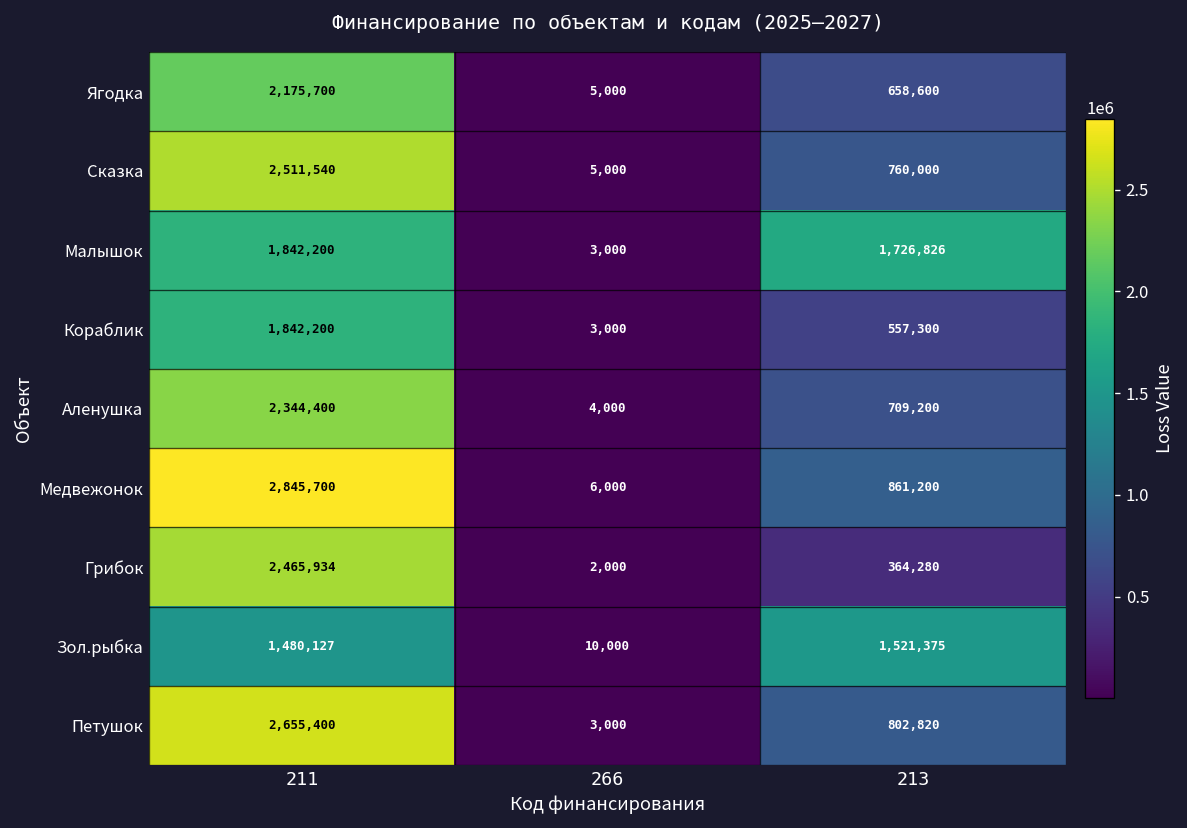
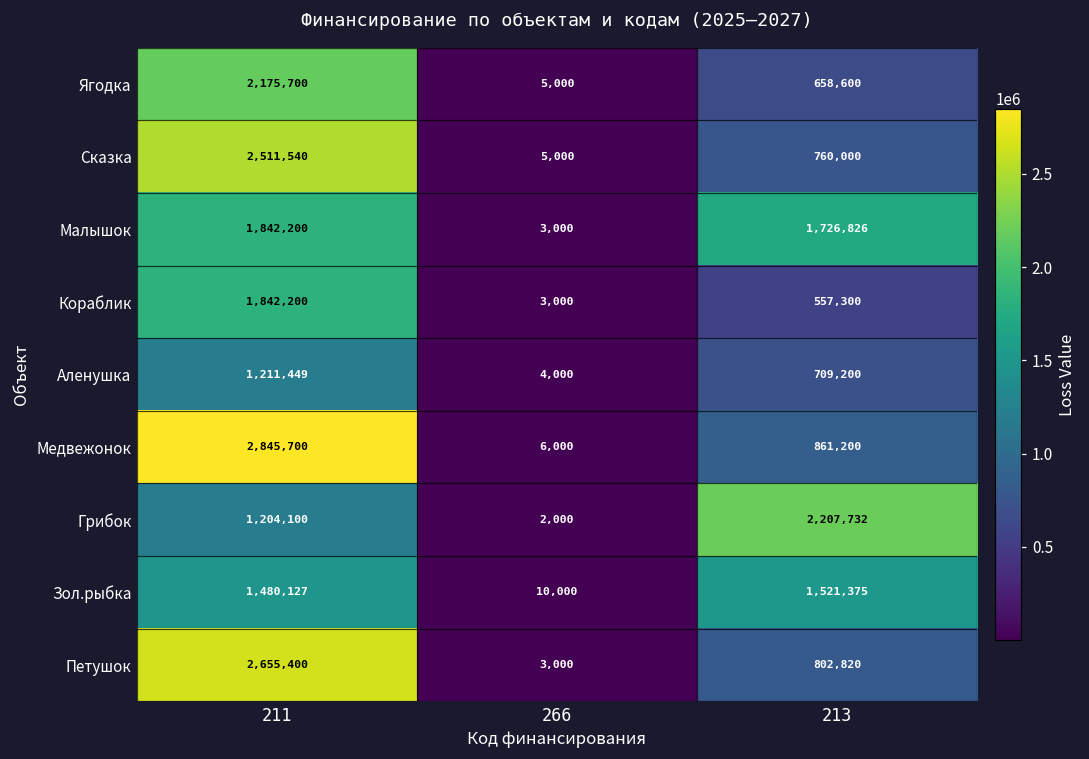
  {
    "Ягодка": {
      "211": "2,175,700",
      "266": "5,000",
      "213": "658,600"
    },
    "Сказка": {
      "211": "2,511,540",
      "266": "5,000",
      "213": "760,000"
    },
    "Малышок": {
      "211": "1,842,200",
      "266": "3,000",
      "213": "1,726,826"
    },
    "Кораблик": {
      "211": "1,842,200",
      "266": "3,000",
      "213": "557,300"
    },
    "Аленушка": {
-     "211": "2,344,400",
+     "211": "1,211,449",
      "266": "4,000",
      "213": "709,200"
    },
    "Медвежонок": {
      "211": "2,845,700",
      "266": "6,000",
      "213": "861,200"
    },
    "Грибок": {
-     "211": "2,465,934",
+     "211": "1,204,100",
      "266": "2,000",
-     "213": "364,280"
+     "213": "2,207,732"
    },
    "Зол.рыбка": {
      "211": "1,480,127",
      "266": "10,000",
      "213": "1,521,375"
    },
    "Петушок": {
      "211": "2,655,400",
      "266": "3,000",
      "213": "802,820"
    }
  }
